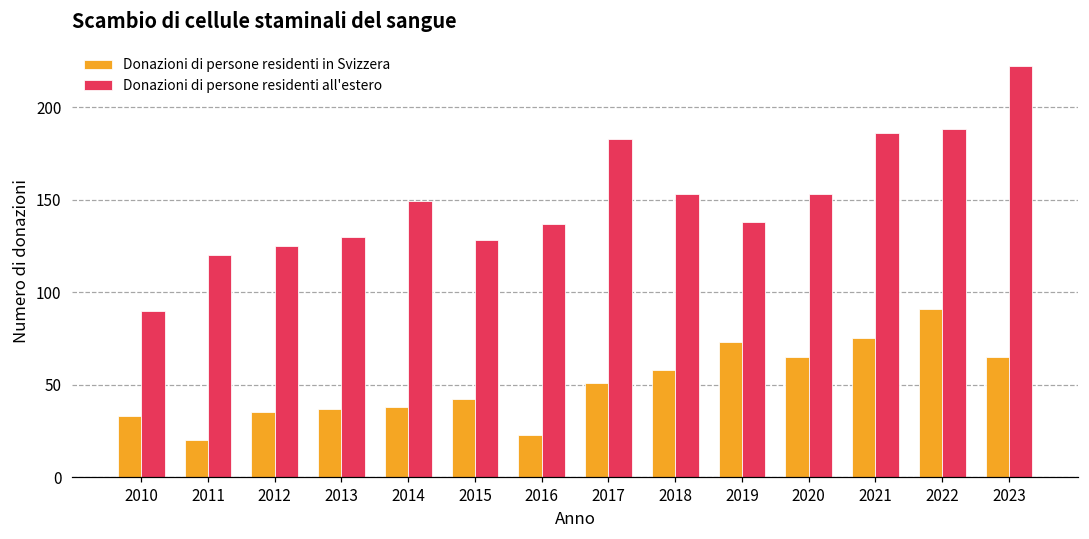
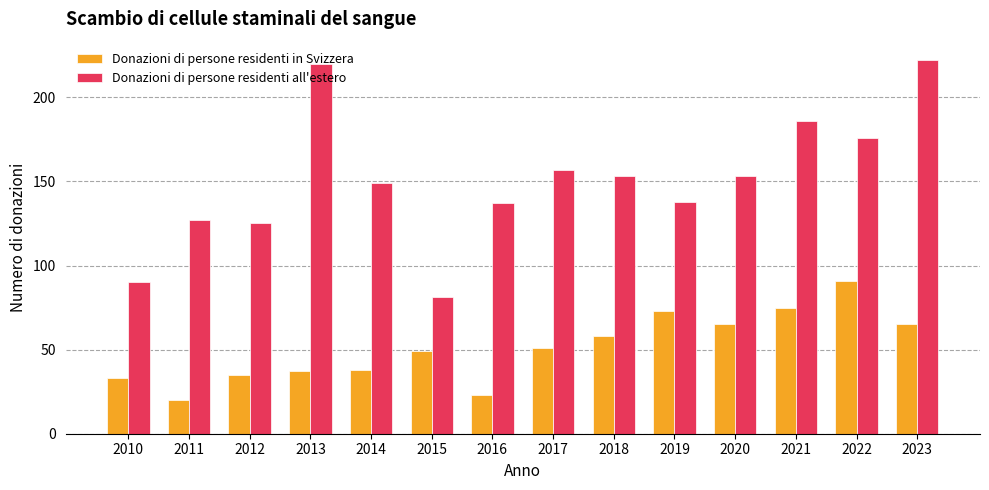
  {
    "Donazioni di persone residenti in Svizzera": {
      "2010": 33,
      "2011": 20,
      "2012": 35,
      "2013": 37,
      "2014": 38,
-     "2015": 42,
+     "2015": 49,
      "2016": 23,
      "2017": 51,
      "2018": 58,
      "2019": 73,
      "2020": 65,
      "2021": 75,
      "2022": 91,
      "2023": 65
    },
    "Donazioni di persone residenti all'estero": {
      "2010": 90,
-     "2011": 120,
+     "2011": 127,
      "2012": 125,
-     "2013": 130,
+     "2013": 220,
      "2014": 149,
-     "2015": 128,
+     "2015": 81,
      "2016": 137,
-     "2017": 183,
+     "2017": 157,
      "2018": 153,
      "2019": 138,
      "2020": 153,
      "2021": 186,
-     "2022": 188,
+     "2022": 176,
      "2023": 222
    }
  }
